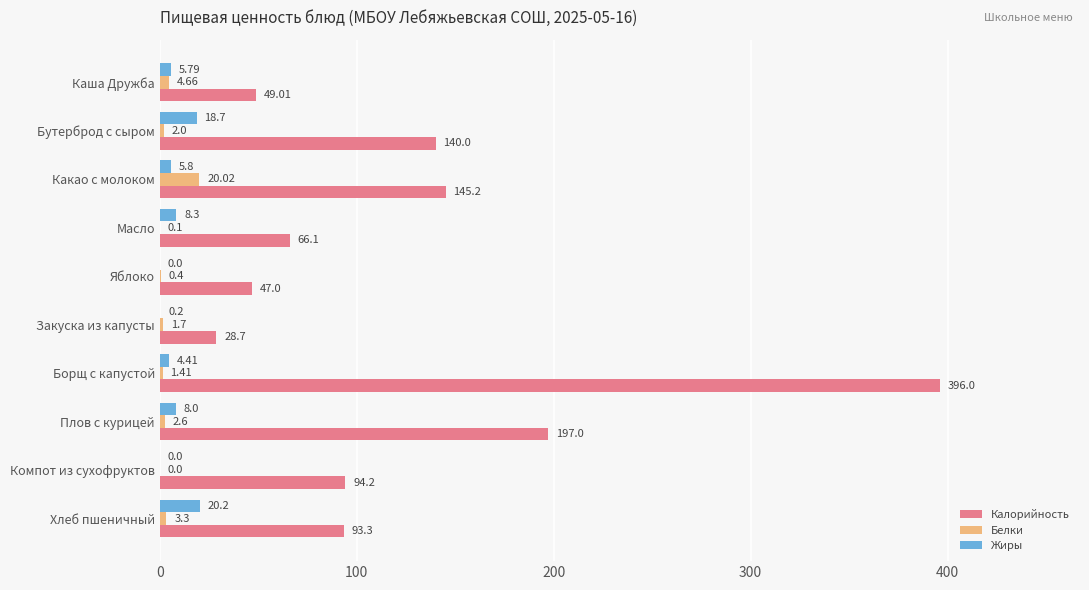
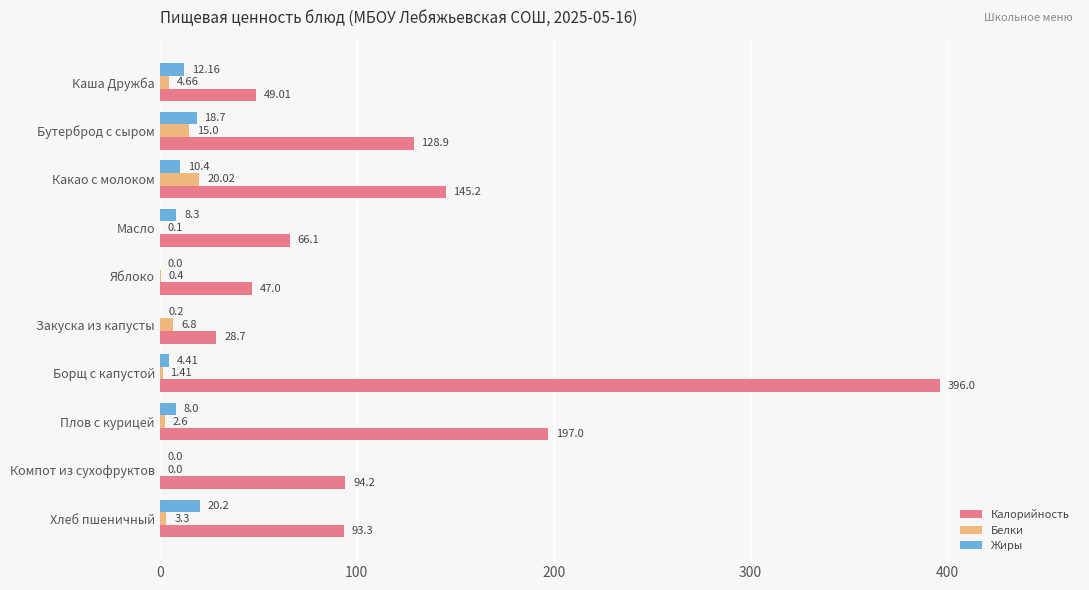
  {
    "Калорийность": {
      "Каша Дружба": 49.01,
-     "Бутерброд с сыром": 140.0,
+     "Бутерброд с сыром": 128.9,
      "Какао с молоком": 145.2,
      "Масло": 66.1,
      "Яблоко": 47.0,
      "Закуска из капусты": 28.7,
      "Борщ с капустой": 396.0,
      "Плов с курицей": 197.0,
      "Компот из сухофруктов": 94.2,
      "Хлеб пшеничный": 93.3
    },
    "Белки": {
      "Каша Дружба": 4.66,
-     "Бутерброд с сыром": 2.0,
+     "Бутерброд с сыром": 15.0,
      "Какао с молоком": 20.02,
      "Масло": 0.1,
      "Яблоко": 0.4,
-     "Закуска из капусты": 1.7,
+     "Закуска из капусты": 6.8,
      "Борщ с капустой": 1.41,
      "Плов с курицей": 2.6,
      "Компот из сухофруктов": 0.0,
      "Хлеб пшеничный": 3.3
    },
    "Жиры": {
-     "Каша Дружба": 5.79,
+     "Каша Дружба": 12.16,
      "Бутерброд с сыром": 18.7,
-     "Какао с молоком": 5.8,
+     "Какао с молоком": 10.4,
      "Масло": 8.3,
      "Яблоко": 0.0,
      "Закуска из капусты": 0.2,
      "Борщ с капустой": 4.41,
      "Плов с курицей": 8.0,
      "Компот из сухофруктов": 0.0,
      "Хлеб пшеничный": 20.2
    }
  }
